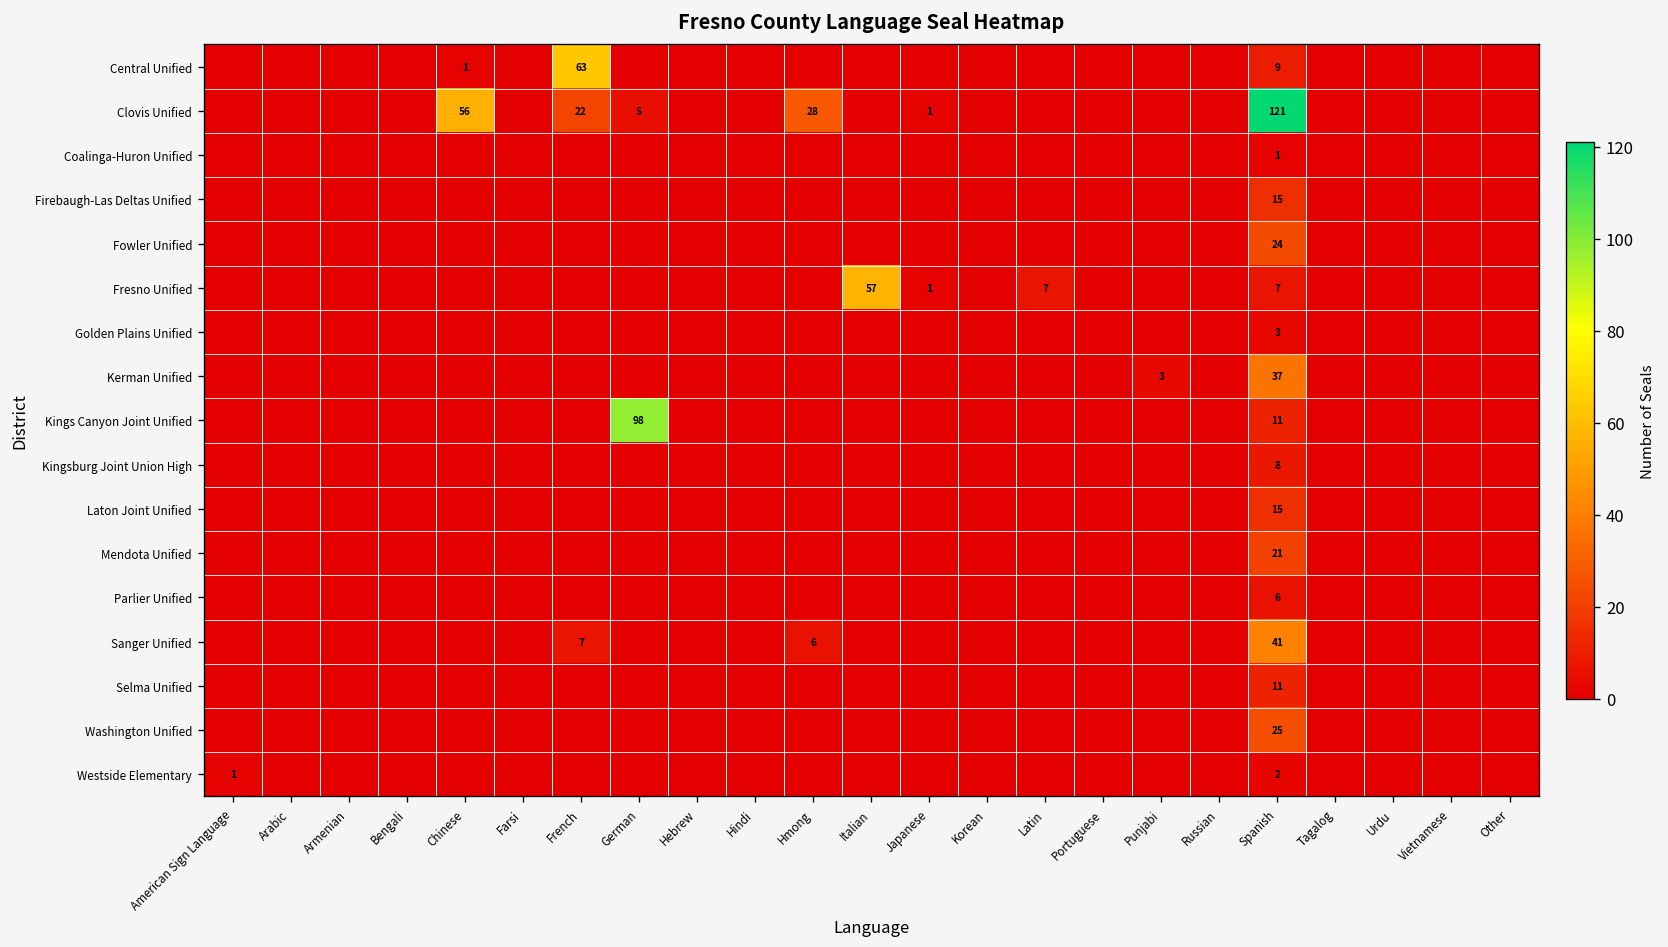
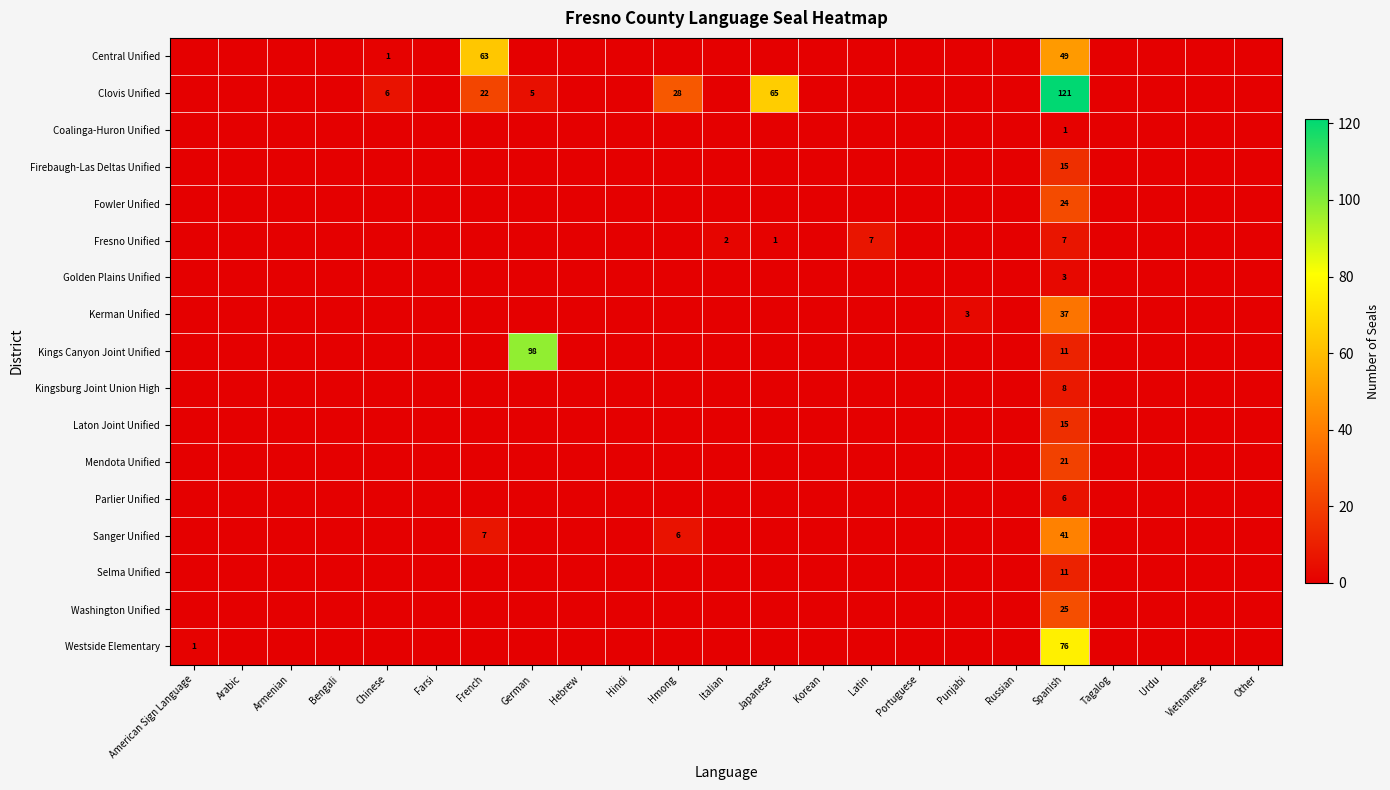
  {
    "Central Unified": {
      "Chinese": 1,
      "French": 63,
-     "Spanish": 9
+     "Spanish": 49
    },
    "Clovis Unified": {
-     "Chinese": 56,
+     "Chinese": 6,
      "French": 22,
      "German": 5,
      "Hmong": 28,
-     "Japanese": 1,
+     "Japanese": 65,
      "Spanish": 121
    },
    "Coalinga-Huron Unified": {
      "Spanish": 1
    },
    "Firebaugh-Las Deltas Unified": {
      "Spanish": 15
    },
    "Fowler Unified": {
      "Spanish": 24
    },
    "Fresno Unified": {
-     "Italian": 57,
+     "Italian": 2,
      "Japanese": 1,
      "Latin": 7,
      "Spanish": 7
    },
    "Golden Plains Unified": {
      "Spanish": 3
    },
    "Kerman Unified": {
      "Punjabi": 3,
      "Spanish": 37
    },
    "Kings Canyon Joint Unified": {
      "German": 98,
      "Spanish": 11
    },
    "Kingsburg Joint Union High": {
      "Spanish": 8
    },
    "Laton Joint Unified": {
      "Spanish": 15
    },
    "Mendota Unified": {
      "Spanish": 21
    },
    "Parlier Unified": {
      "Spanish": 6
    },
    "Sanger Unified": {
      "French": 7,
      "Hmong": 6,
      "Spanish": 41
    },
    "Selma Unified": {
      "Spanish": 11
    },
    "Washington Unified": {
      "Spanish": 25
    },
    "Westside Elementary": {
      "American Sign Language": 1,
-     "Spanish": 2
+     "Spanish": 76
    }
  }
